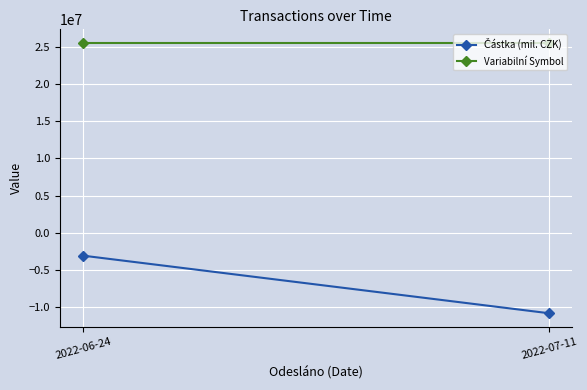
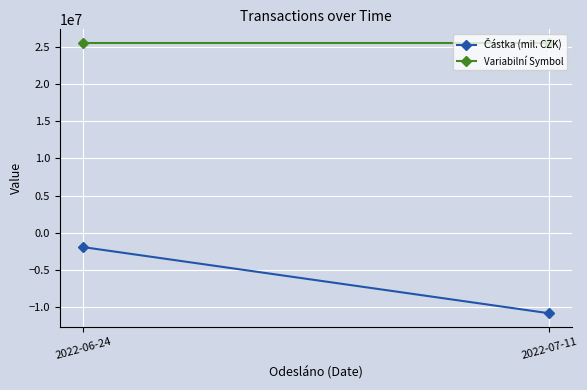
  {
    "Částka (mil. CZK)": {
-     "2022-06-24": -3000000,
+     "2022-06-24": -2000000,
      "2022-07-11": -11000000
    },
    "Variabilní Symbol": {
      "2022-06-24": 26000000
    }
  }
